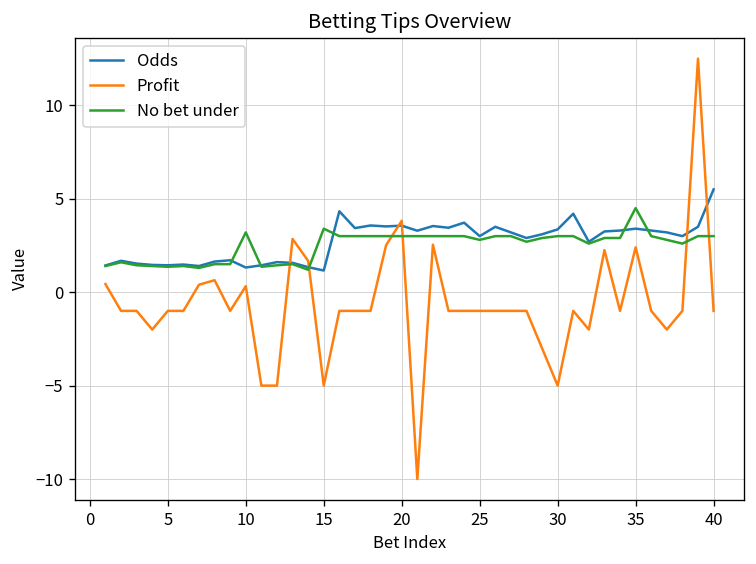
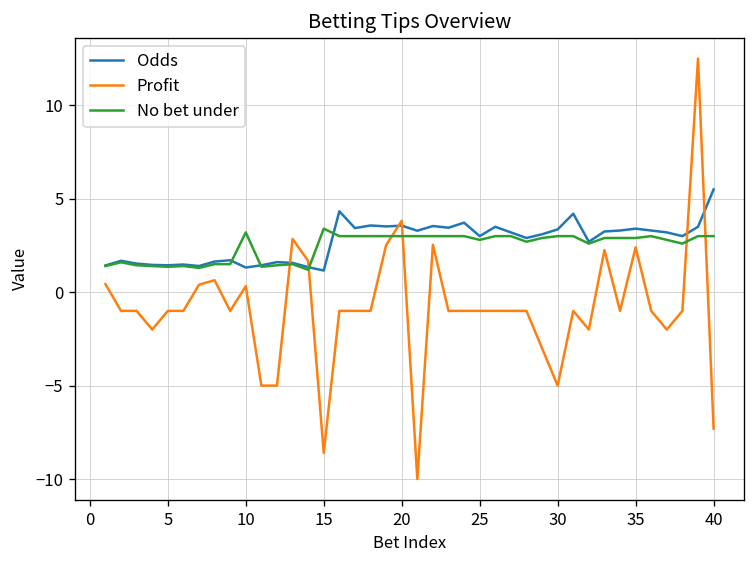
  {
    "Odds": {
      "10": 1.3,
      "15": 1.2,
      "20": 3.6,
      "25": 3.0,
      "30": 3.4,
      "35": 3.4,
      "40": 5.5
    },
    "Profit": {
      "5": -1.0,
      "10": 0.3,
-     "15": -5.0,
+     "15": -8.6,
      "20": 3.8,
      "25": -1.0,
      "30": -5.0,
      "35": 2.4,
-     "40": -1.0
+     "40": -7.3
    },
    "No bet under": {
      "10": 3.2,
      "15": 3.4,
      "20": 3.0,
      "25": 2.8,
      "30": 3.0,
-     "35": 4.5,
+     "35": 2.9,
      "40": 3.0
    }
  }
